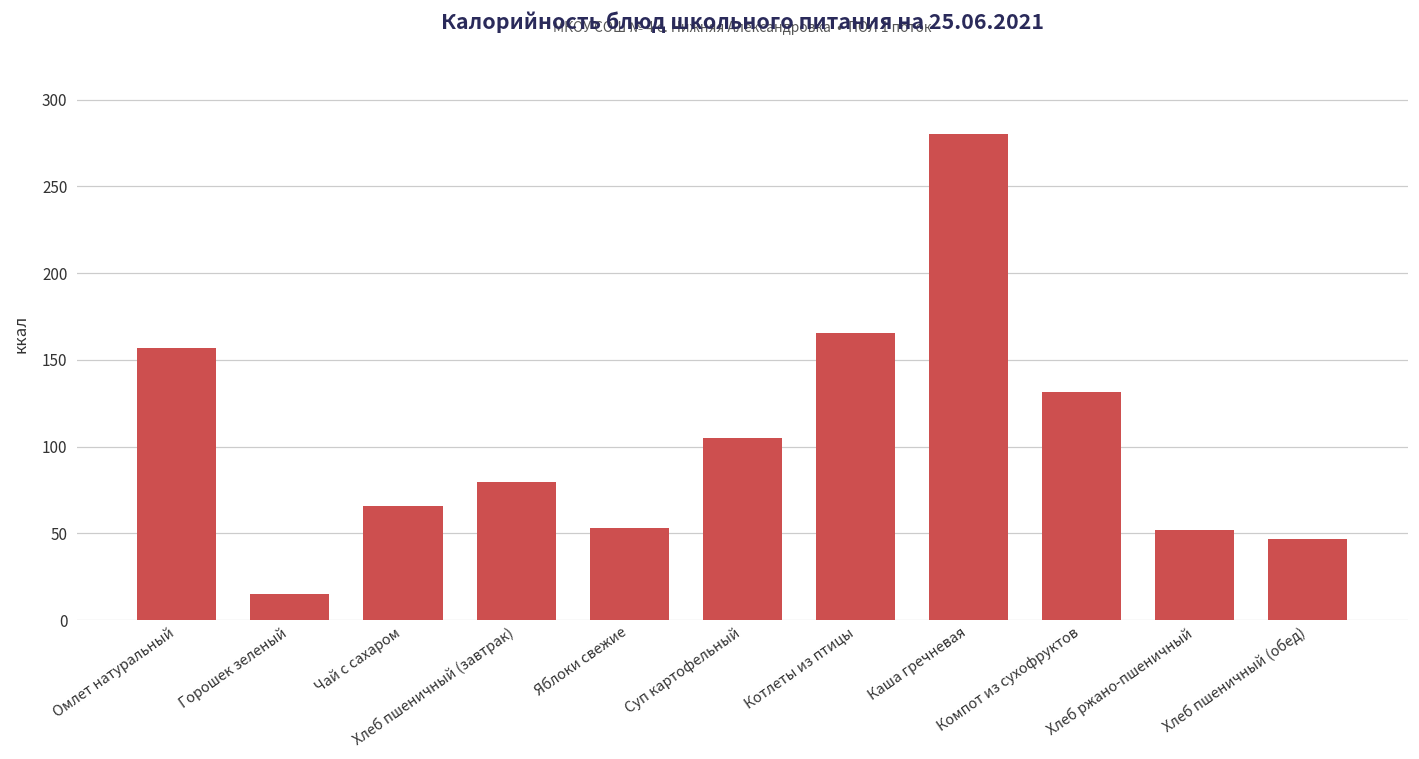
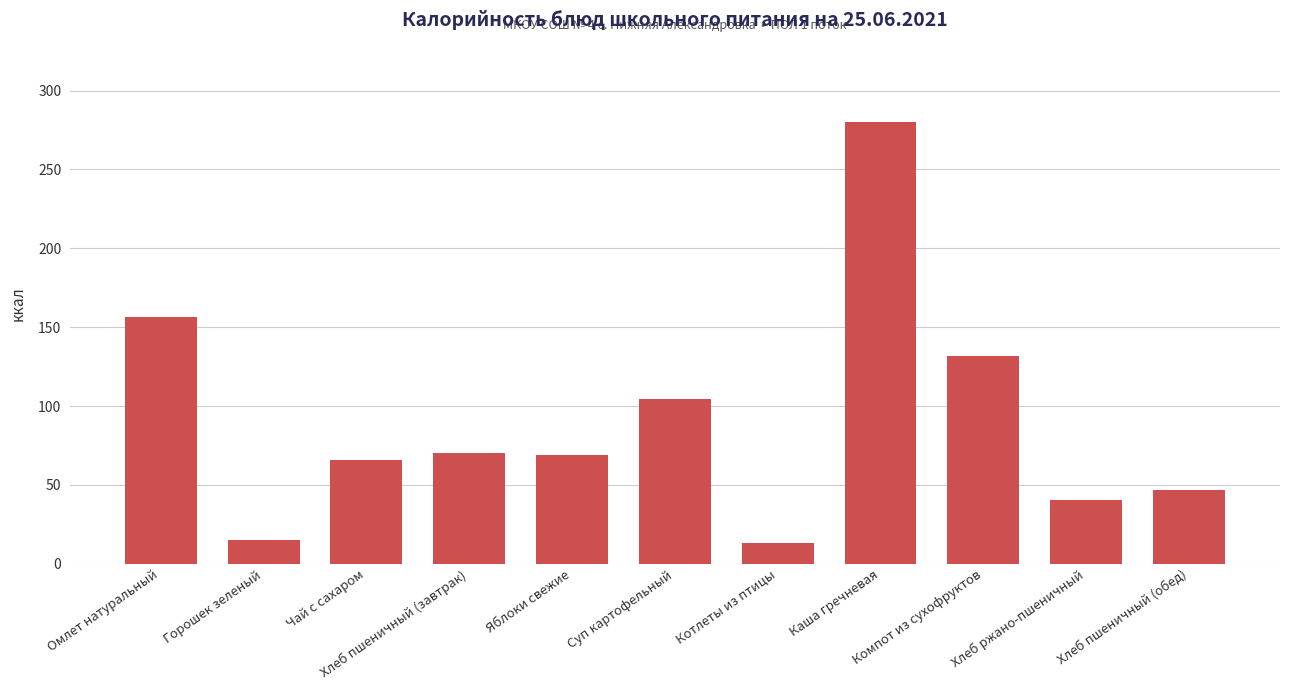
  {
    "Омлет натуральный": 157,
    "Горошек зеленый": 15,
    "Чай с сахаром": 66,
-   "Хлеб пшеничный (завтрак)": 80,
-   "Яблоки свежие": 53,
+   "Хлеб пшеничный (завтрак)": 71,
+   "Яблоки свежие": 69,
    "Суп картофельный": 105,
-   "Котлеты из птицы": 166,
+   "Котлеты из птицы": 13,
    "Каша гречневая": 280,
    "Компот из сухофруктов": 131,
-   "Хлеб ржано-пшеничный": 52,
+   "Хлеб ржано-пшеничный": 40,
    "Хлеб пшеничный (обед)": 47
  }
